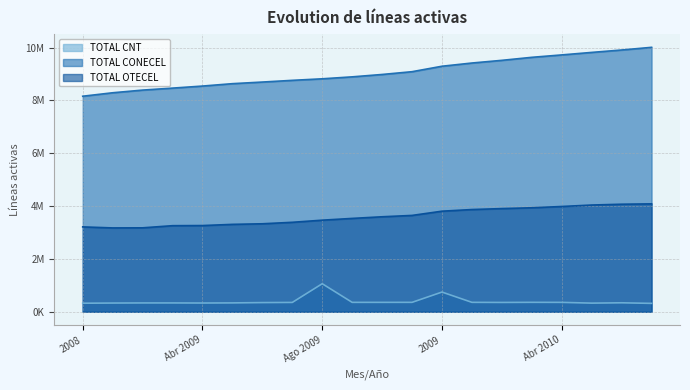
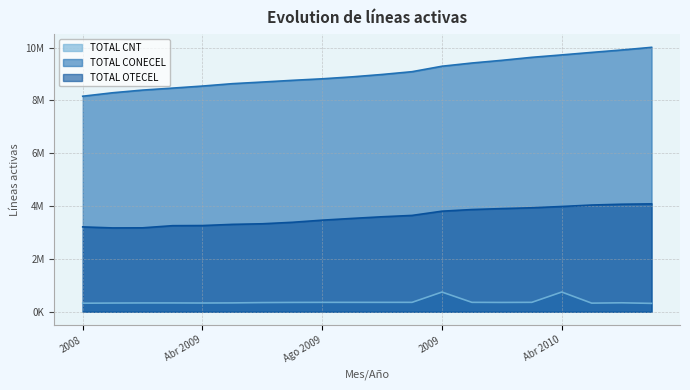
  {
    "TOTAL CNT": {
      "2008": 300000,
      "Abr 2009": 300000,
-     "Ago 2009": 1100000,
+     "Ago 2009": 400000,
      "2009": 700000,
-     "Abr 2010": 400000
+     "Abr 2010": 700000
    }
  }
